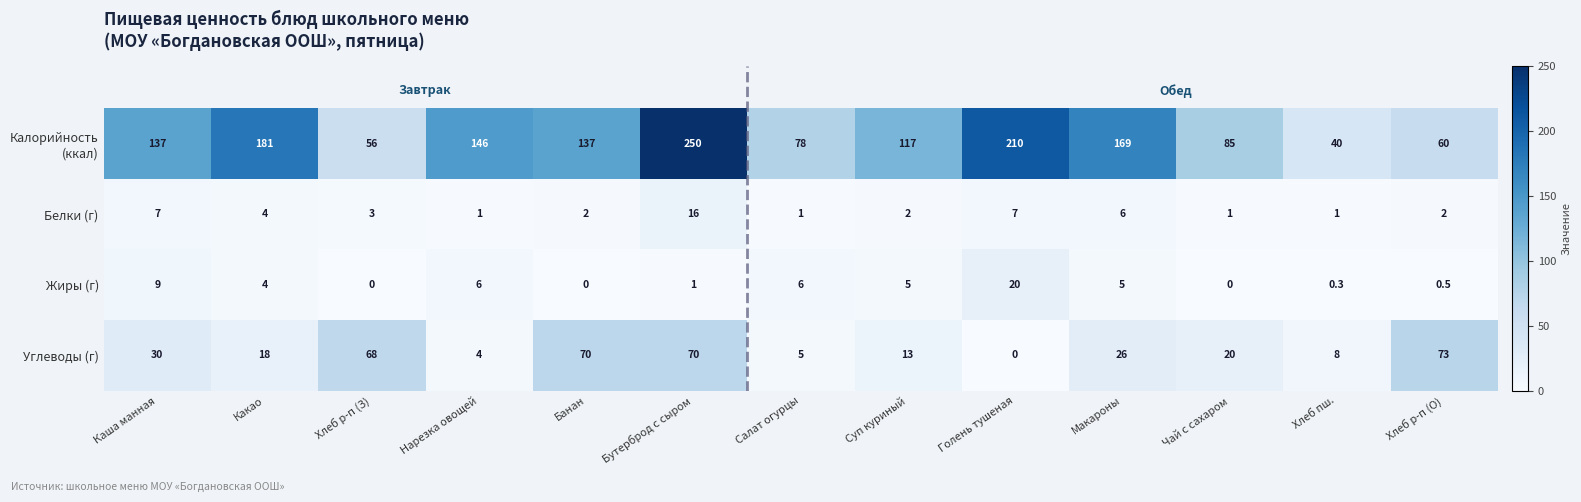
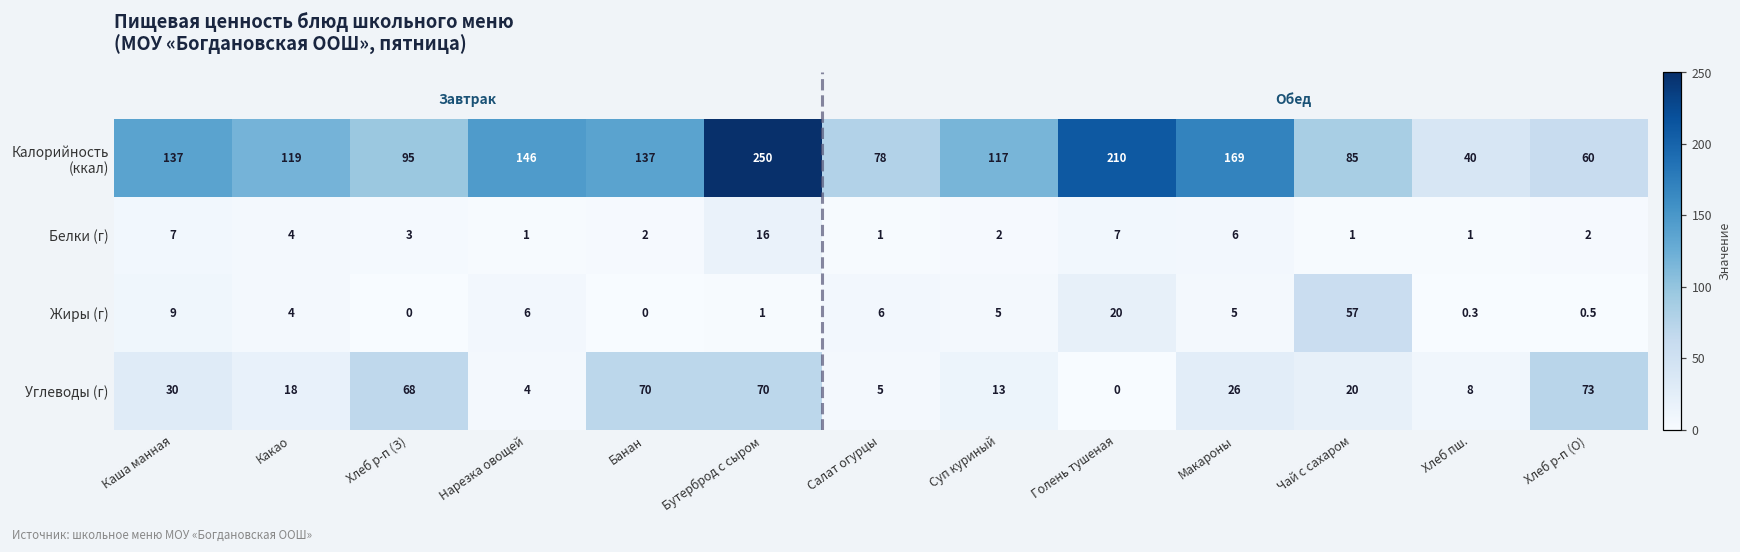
  {
    "Калорийность (ккал)": {
      "Каша манная": 137,
-     "Какао": 181,
-     "Хлеб р-п (З)": 56,
+     "Какао": 119,
+     "Хлеб р-п (З)": 95,
      "Нарезка овощей": 146,
      "Банан": 137,
      "Бутерброд с сыром": 250,
      "Салат огурцы": 78,
      "Суп куриный": 117,
      "Голень тушеная": 210,
      "Макароны": 169,
      "Чай с сахаром": 85,
      "Хлеб пш.": 40,
      "Хлеб р-п (О)": 60
    },
    "Белки (г)": {
      "Каша манная": 7,
      "Какао": 4,
      "Хлеб р-п (З)": 3,
      "Нарезка овощей": 1,
      "Банан": 2,
      "Бутерброд с сыром": 16,
      "Салат огурцы": 1,
      "Суп куриный": 2,
      "Голень тушеная": 7,
      "Макароны": 6,
      "Чай с сахаром": 1,
      "Хлеб пш.": 1,
      "Хлеб р-п (О)": 2
    },
    "Жиры (г)": {
      "Каша манная": 9,
      "Какао": 4,
      "Хлеб р-п (З)": 0,
      "Нарезка овощей": 6,
      "Банан": 0,
      "Бутерброд с сыром": 1,
      "Салат огурцы": 6,
      "Суп куриный": 5,
      "Голень тушеная": 20,
      "Макароны": 5,
-     "Чай с сахаром": 0,
+     "Чай с сахаром": 57,
      "Хлеб пш.": 0.3,
      "Хлеб р-п (О)": 0.5
    },
    "Углеводы (г)": {
      "Каша манная": 30,
      "Какао": 18,
      "Хлеб р-п (З)": 68,
      "Нарезка овощей": 4,
      "Банан": 70,
      "Бутерброд с сыром": 70,
      "Салат огурцы": 5,
      "Суп куриный": 13,
      "Голень тушеная": 0,
      "Макароны": 26,
      "Чай с сахаром": 20,
      "Хлеб пш.": 8,
      "Хлеб р-п (О)": 73
    }
  }
